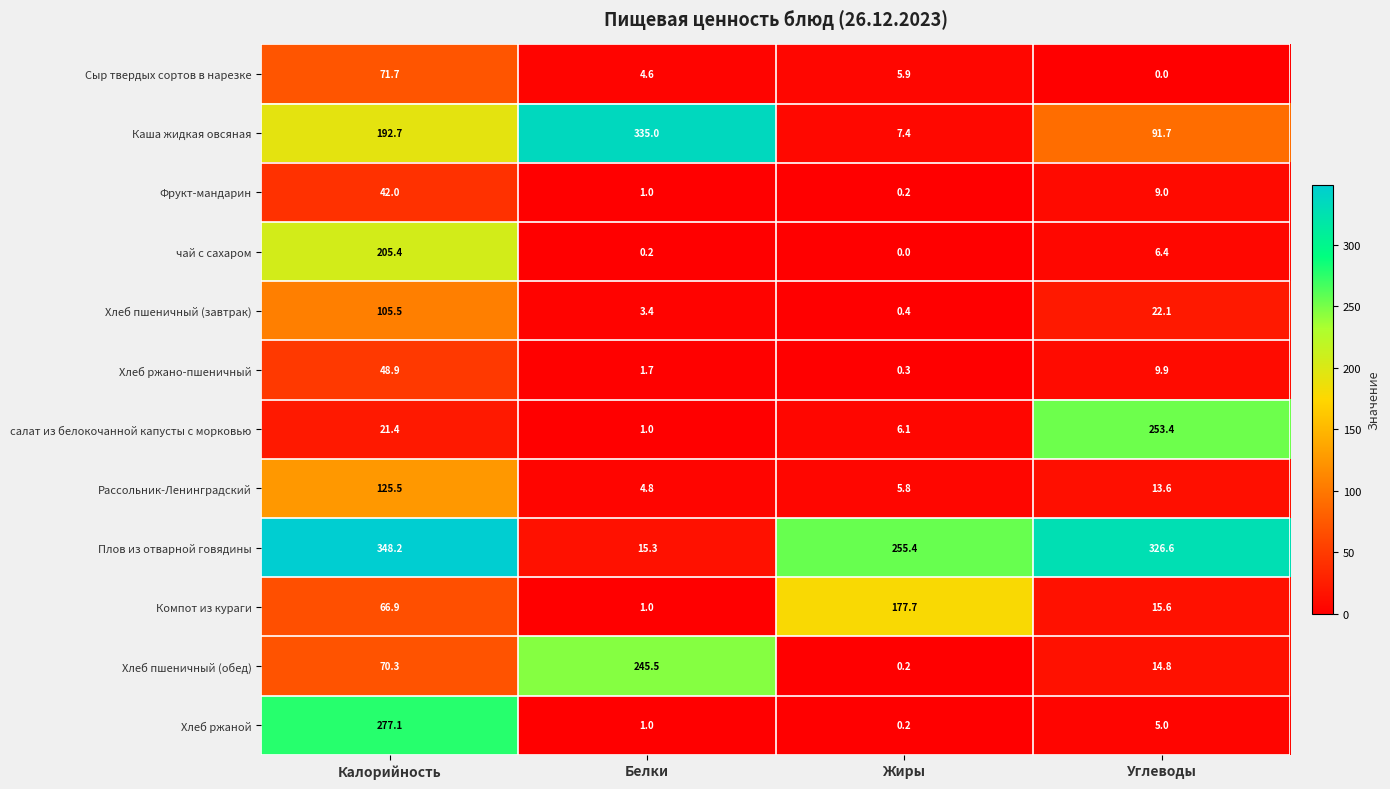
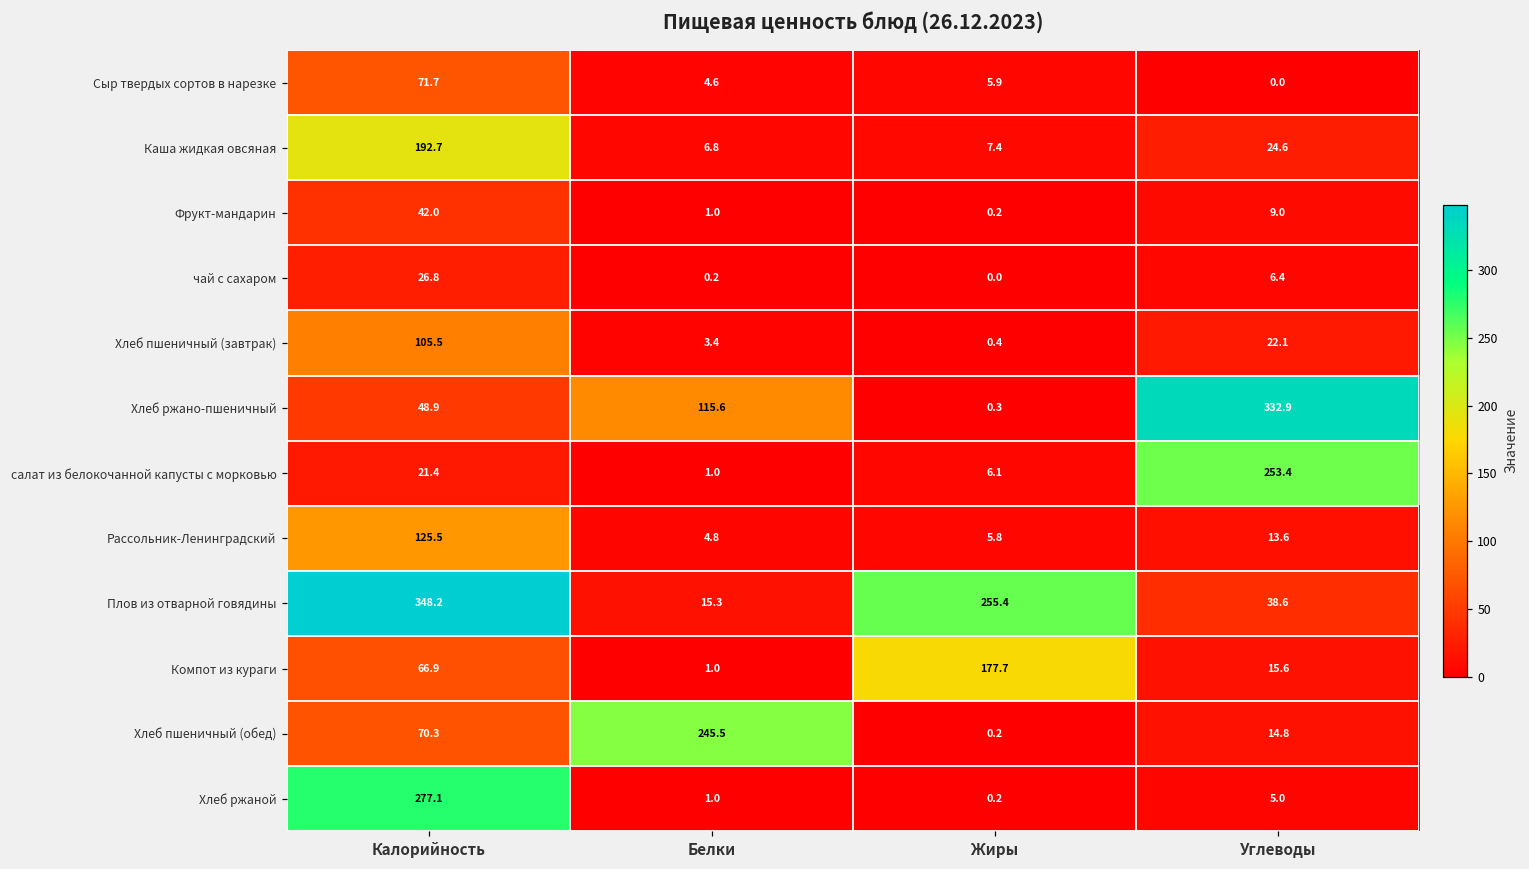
  {
    "Сыр твердых сортов в нарезке": {
      "Калорийность": 71.7,
      "Белки": 4.6,
      "Жиры": 5.9,
      "Углеводы": 0.0
    },
    "Каша жидкая овсяная": {
      "Калорийность": 192.7,
-     "Белки": 335.0,
+     "Белки": 6.8,
      "Жиры": 7.4,
-     "Углеводы": 91.7
+     "Углеводы": 24.6
    },
    "Фрукт-мандарин": {
      "Калорийность": 42.0,
      "Белки": 1.0,
      "Жиры": 0.2,
      "Углеводы": 9.0
    },
    "чай с сахаром": {
-     "Калорийность": 205.4,
+     "Калорийность": 26.8,
      "Белки": 0.2,
      "Жиры": 0.0,
      "Углеводы": 6.4
    },
    "Хлеб пшеничный (завтрак)": {
      "Калорийность": 105.5,
      "Белки": 3.4,
      "Жиры": 0.4,
      "Углеводы": 22.1
    },
    "Хлеб ржано-пшеничный": {
      "Калорийность": 48.9,
-     "Белки": 1.7,
+     "Белки": 115.6,
      "Жиры": 0.3,
-     "Углеводы": 9.9
+     "Углеводы": 332.9
    },
    "салат из белокочанной капусты с морковью": {
      "Калорийность": 21.4,
      "Белки": 1.0,
      "Жиры": 6.1,
      "Углеводы": 253.4
    },
    "Рассольник-Ленинградский": {
      "Калорийность": 125.5,
      "Белки": 4.8,
      "Жиры": 5.8,
      "Углеводы": 13.6
    },
    "Плов из отварной говядины": {
      "Калорийность": 348.2,
      "Белки": 15.3,
      "Жиры": 255.4,
-     "Углеводы": 326.6
+     "Углеводы": 38.6
    },
    "Компот из кураги": {
      "Калорийность": 66.9,
      "Белки": 1.0,
      "Жиры": 177.7,
      "Углеводы": 15.6
    },
    "Хлеб пшеничный (обед)": {
      "Калорийность": 70.3,
      "Белки": 245.5,
      "Жиры": 0.2,
      "Углеводы": 14.8
    },
    "Хлеб ржаной": {
      "Калорийность": 277.1,
      "Белки": 1.0,
      "Жиры": 0.2,
      "Углеводы": 5.0
    }
  }
